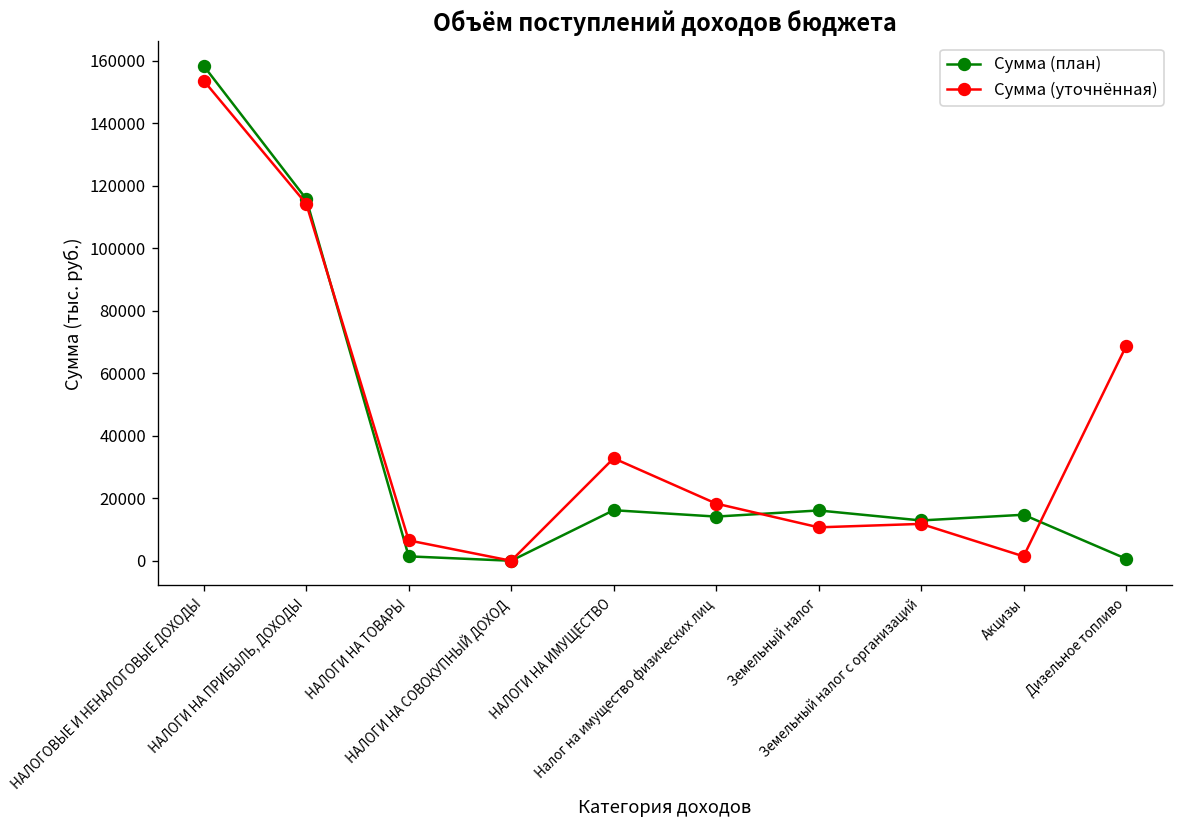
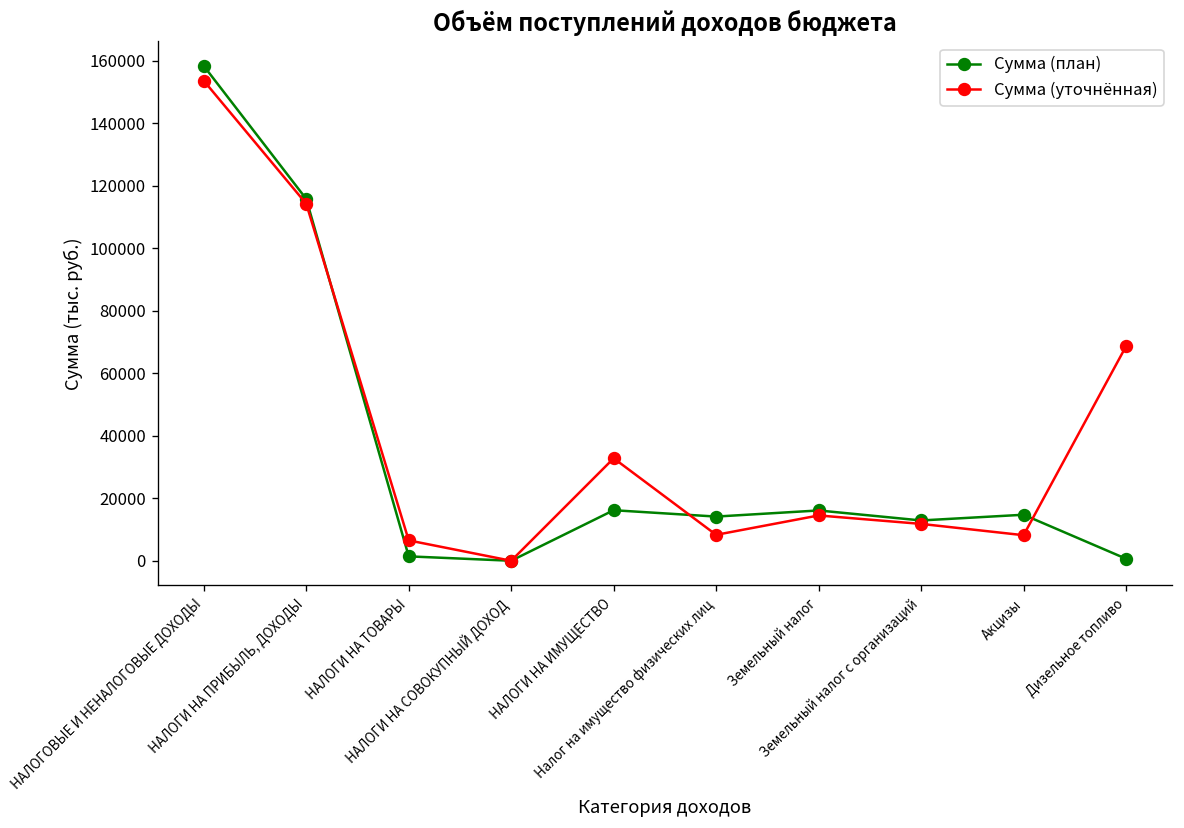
  {
    "Сумма (план)": {
      "НАЛОГОВЫЕ И НЕНАЛОГОВЫЕ ДОХОДЫ": 158000,
      "НАЛОГИ НА ПРИБЫЛЬ, ДОХОДЫ": 116000,
      "НАЛОГИ НА ТОВАРЫ": 1000,
      "НАЛОГИ НА ИМУЩЕСТВО": 16000,
      "Налог на имущество физических лиц": 14000,
      "Земельный налог": 16000,
      "Земельный налог с организаций": 13000,
      "Акцизы": 15000,
      "Дизельное топливо": 1000
    },
    "Сумма (уточнённая)": {
      "НАЛОГОВЫЕ И НЕНАЛОГОВЫЕ ДОХОДЫ": 154000,
      "НАЛОГИ НА ПРИБЫЛЬ, ДОХОДЫ": 114000,
      "НАЛОГИ НА ТОВАРЫ": 7000,
      "НАЛОГИ НА ИМУЩЕСТВО": 33000,
-     "Налог на имущество физических лиц": 18000,
-     "Земельный налог": 11000,
+     "Налог на имущество физических лиц": 8000,
+     "Земельный налог": 15000,
      "Земельный налог с организаций": 12000,
-     "Акцизы": 1000,
+     "Акцизы": 8000,
      "Дизельное топливо": 69000
    }
  }
